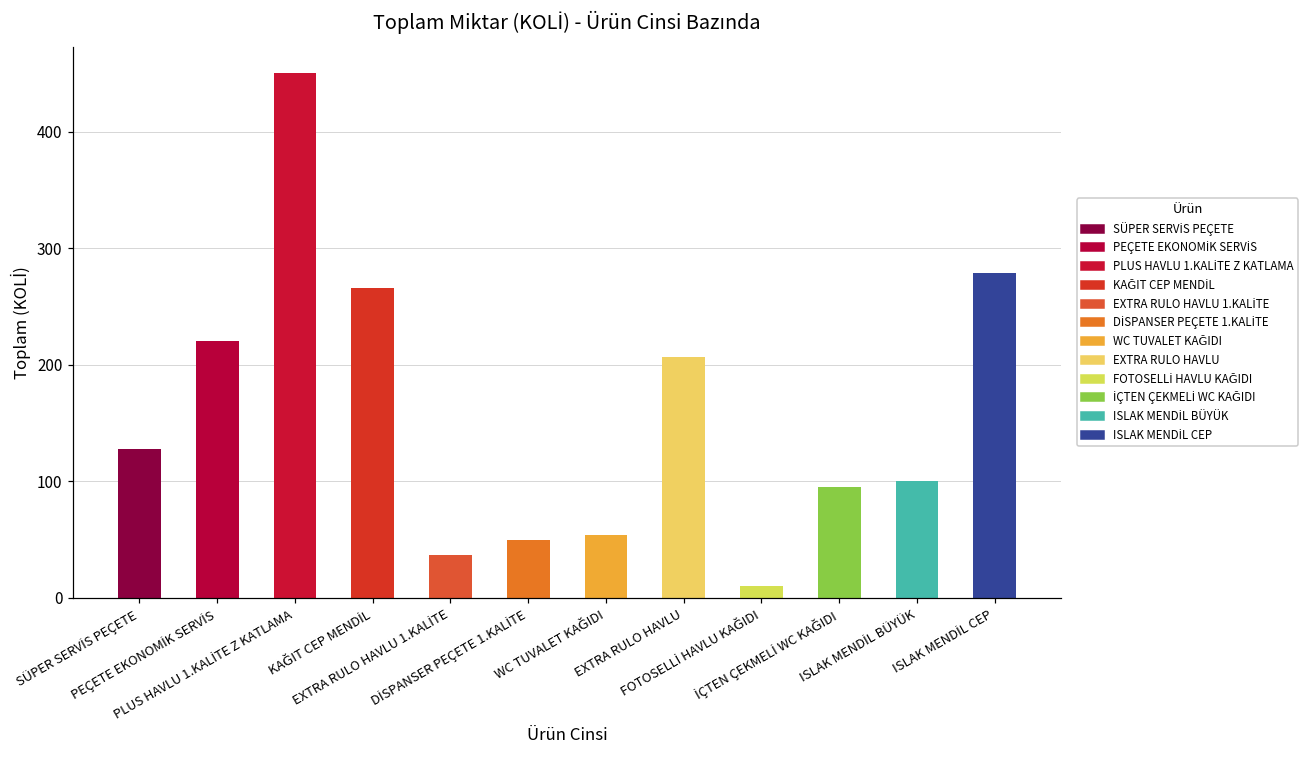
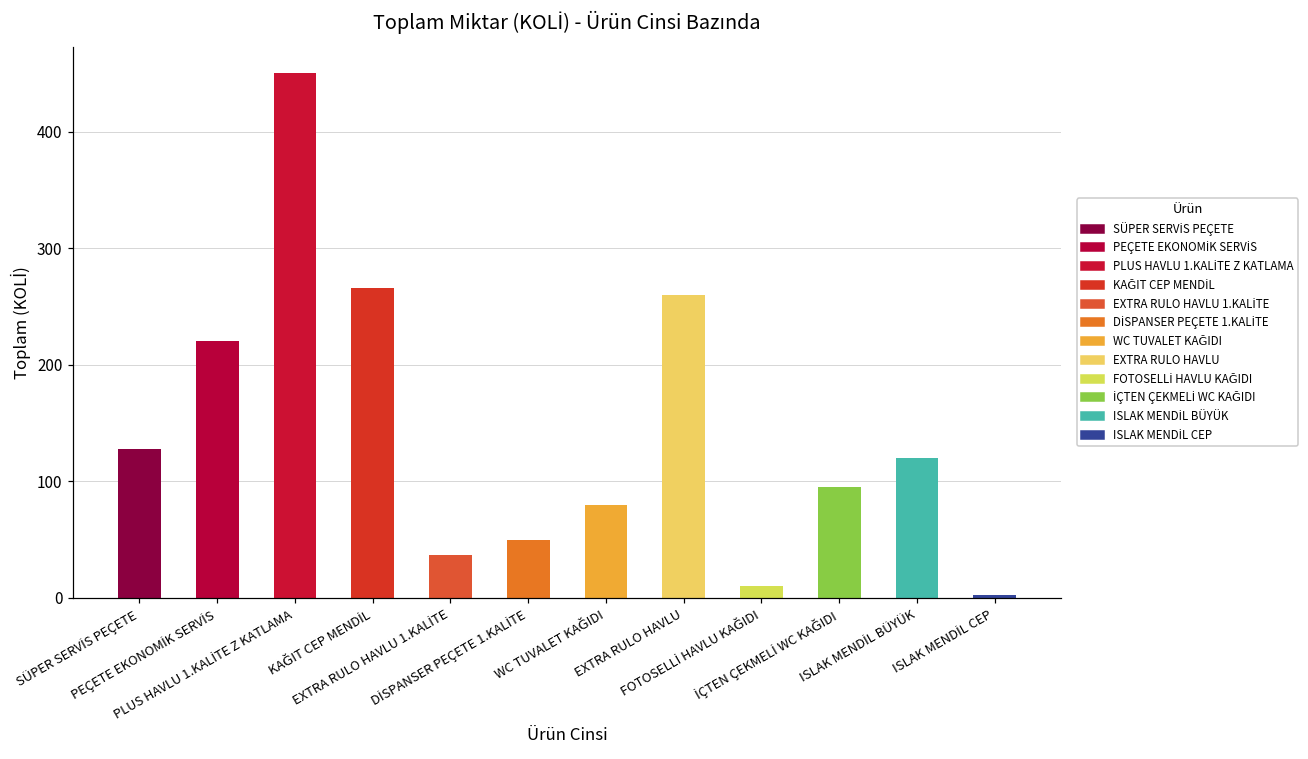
  {
    "SÜPER SERVİS PEÇETE": 128,
    "PEÇETE EKONOMİK SERVİS": 220,
    "PLUS HAVLU 1.KALİTE Z KATLAMA": 450,
    "KAĞIT CEP MENDİL": 266,
    "EXTRA RULO HAVLU 1.KALİTE": 37,
    "DİSPANSER PEÇETE 1.KALİTE": 50,
-   "WC TUVALET KAĞIDI": 54,
-   "EXTRA RULO HAVLU": 207,
+   "WC TUVALET KAĞIDI": 80,
+   "EXTRA RULO HAVLU": 260,
    "FOTOSELLİ HAVLU KAĞIDI": 10,
    "İÇTEN ÇEKMELİ WC KAĞIDI": 95,
-   "ISLAK MENDİL BÜYÜK": 100,
-   "ISLAK MENDİL CEP": 279
+   "ISLAK MENDİL BÜYÜK": 120,
+   "ISLAK MENDİL CEP": 2
  }
